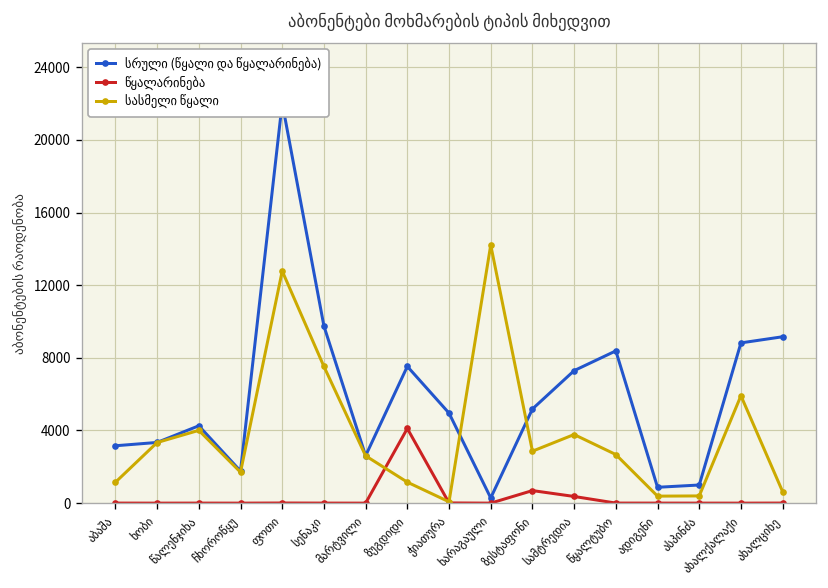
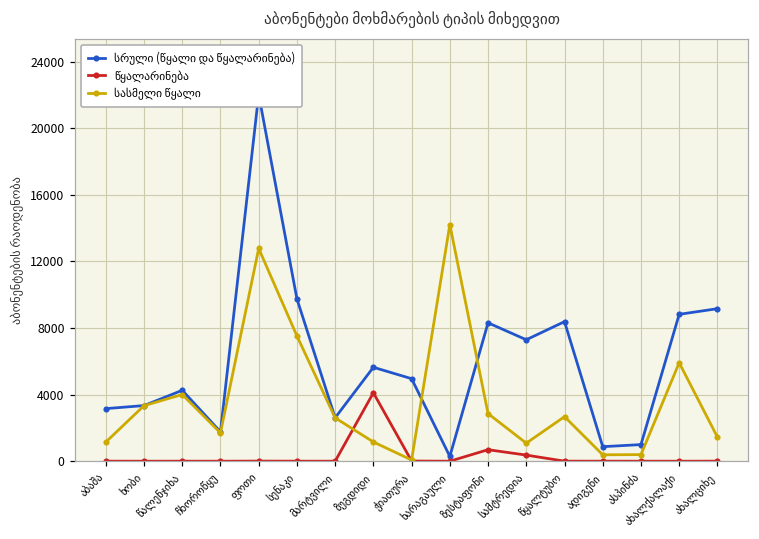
  {
    "სრული (წყალი და წყალარინება)": {
      "აბაშა": 3200,
      "წალენჯიხა": 4300,
      "სენაკი": 9800,
-     "ზუგდიდი": 7500,
+     "ზუგდიდი": 5600,
      "ჭიათურა": 5000,
      "ხარაგაული": 300,
-     "ზესტაფონი": 5200,
+     "ზესტაფონი": 8300,
      "სამტრედია": 7300,
      "წყალტუბო": 8400,
      "ადიგენი": 900,
      "ასპინძა": 1000,
      "ახალქალაქი": 8800,
      "ახალციხე": 9200
    },
    "წყალარინება": {
      "აბაშა": 0,
      "ხობი": 0,
      "წალენჯიხა": 0,
      "ჩხოროწყუ": 0,
      "ფოთი": 0,
      "სენაკი": 0,
      "მარტვილი": 0,
      "ზუგდიდი": 4100,
      "ხარაგაული": 0,
      "ზესტაფონი": 700,
      "სამტრედია": 400,
      "წყალტუბო": 0,
      "ადიგენი": 0,
      "ასპინძა": 0,
      "ახალქალაქი": 0,
      "ახალციხე": 0
    },
    "სასმელი წყალი": {
      "აბაშა": 1100,
      "წალენჯიხა": 4000,
      "ფოთი": 12800,
      "სენაკი": 7500,
      "ზუგდიდი": 1200,
      "ხარაგაული": 14200,
      "ზესტაფონი": 2900,
-     "სამტრედია": 3800,
+     "სამტრედია": 1100,
      "წყალტუბო": 2700,
      "ადიგენი": 400,
      "ასპინძა": 400,
      "ახალქალაქი": 5900,
-     "ახალციხე": 600
+     "ახალციხე": 1400
    }
  }
